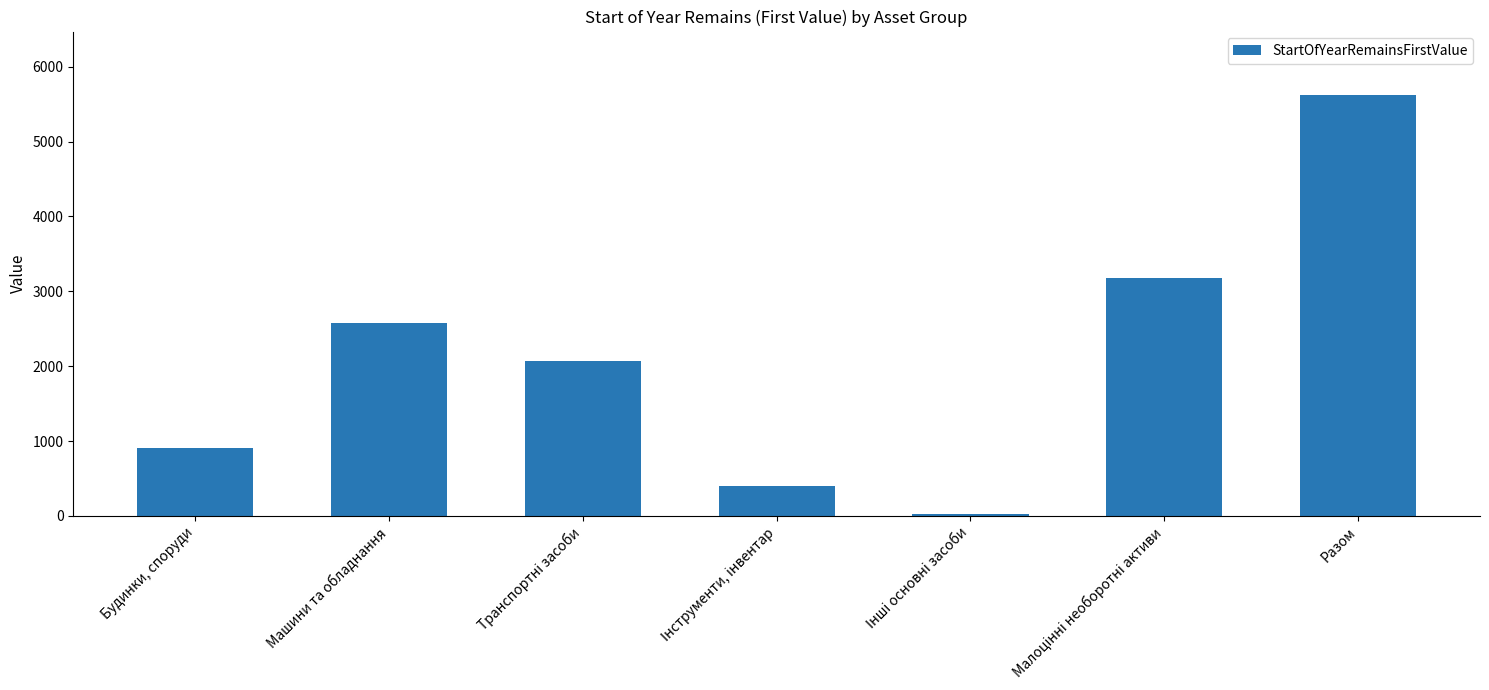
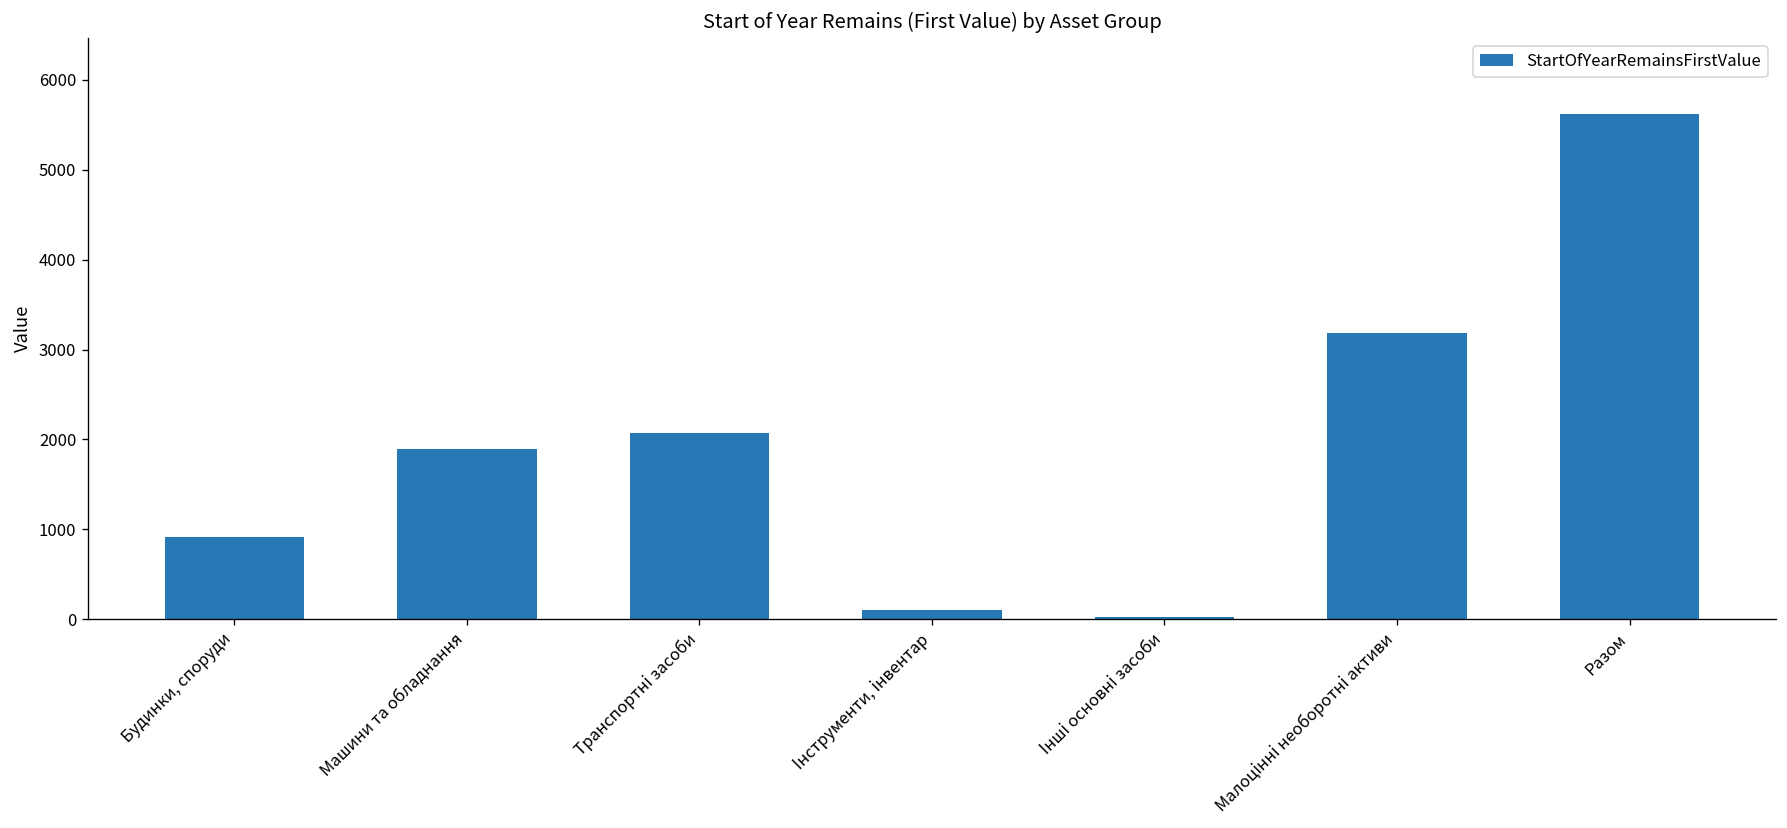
  {
    "Будинки, споруди": 900,
-   "Машини та обладнання": 2600,
+   "Машини та обладнання": 1900,
    "Транспортні засоби": 2100,
-   "Інструменти, інвентар": 400,
+   "Інструменти, інвентар": 100,
    "Малоцінні необоротні активи": 3200,
    "Разом": 5600
  }
